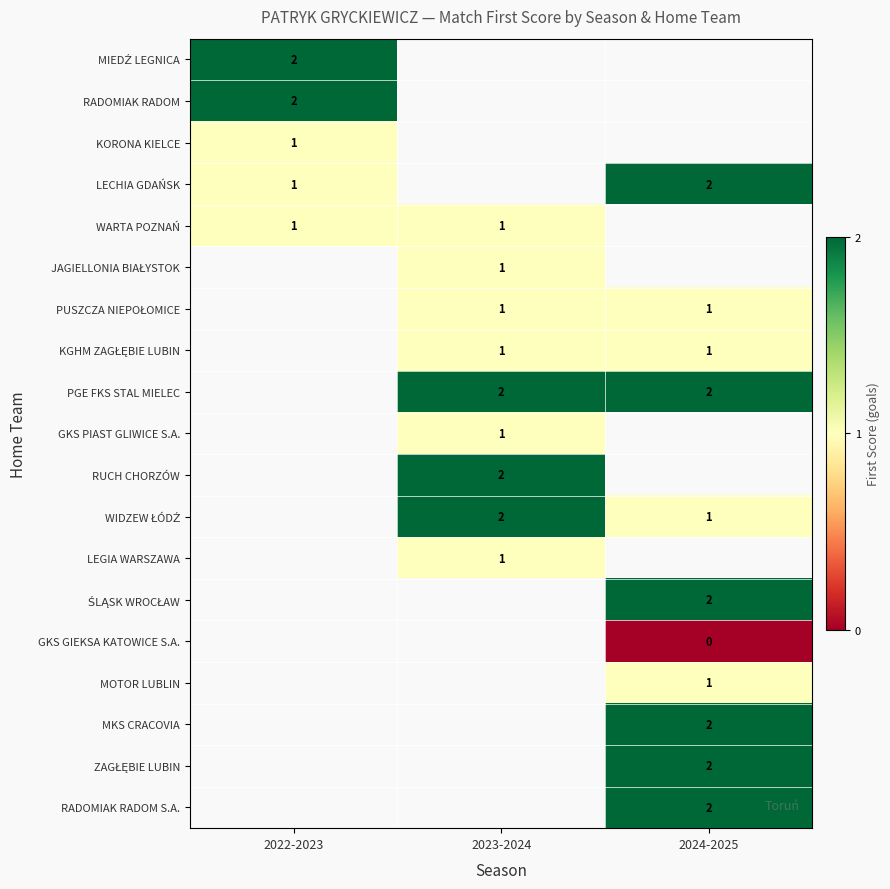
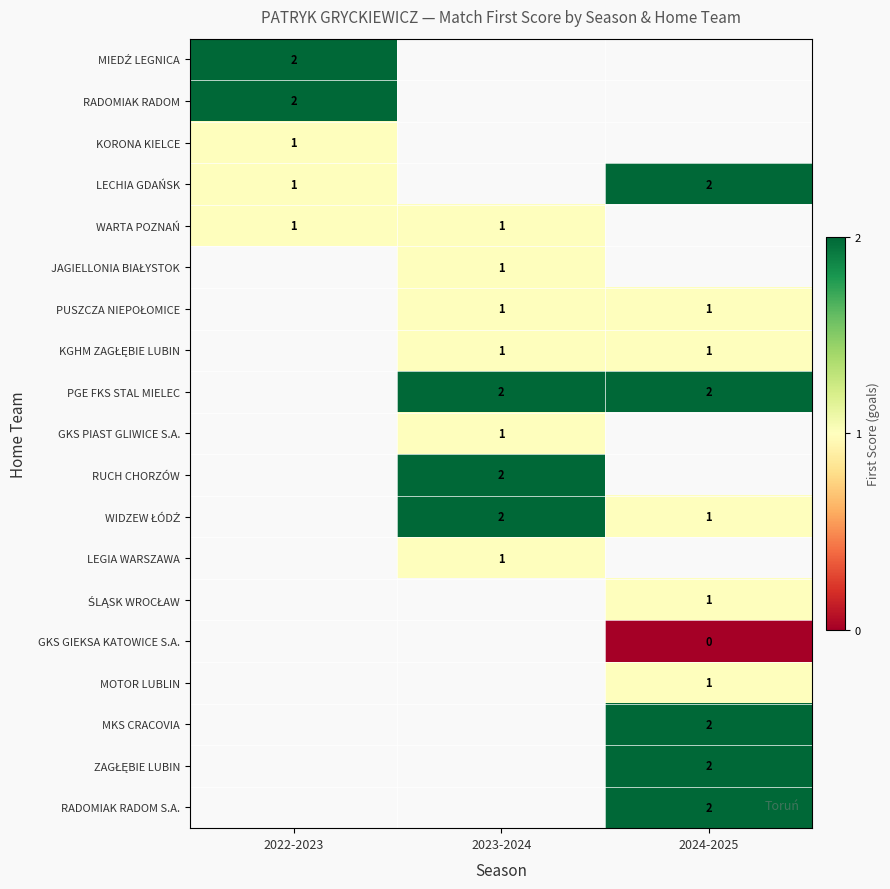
  {
    "MIEDŹ LEGNICA": {
      "2022-2023": 2
    },
    "RADOMIAK RADOM": {
      "2022-2023": 2
    },
    "KORONA KIELCE": {
      "2022-2023": 1
    },
    "LECHIA GDAŃSK": {
      "2022-2023": 1,
      "2024-2025": 2
    },
    "WARTA POZNAŃ": {
      "2022-2023": 1,
      "2023-2024": 1
    },
    "JAGIELLONIA BIAŁYSTOK": {
      "2023-2024": 1
    },
    "PUSZCZA NIEPOŁOMICE": {
      "2023-2024": 1,
      "2024-2025": 1
    },
    "KGHM ZAGŁĘBIE LUBIN": {
      "2023-2024": 1,
      "2024-2025": 1
    },
    "PGE FKS STAL MIELEC": {
      "2023-2024": 2,
      "2024-2025": 2
    },
    "GKS PIAST GLIWICE S.A.": {
      "2023-2024": 1
    },
    "RUCH CHORZÓW": {
      "2023-2024": 2
    },
    "WIDZEW ŁÓDŹ": {
      "2023-2024": 2,
      "2024-2025": 1
    },
    "LEGIA WARSZAWA": {
      "2023-2024": 1
    },
    "ŚLĄSK WROCŁAW": {
-     "2024-2025": 2
+     "2024-2025": 1
    },
    "GKS GIEKSA KATOWICE S.A.": {
      "2024-2025": 0
    },
    "MOTOR LUBLIN": {
      "2024-2025": 1
    },
    "MKS CRACOVIA": {
      "2024-2025": 2
    },
    "ZAGŁĘBIE LUBIN": {
      "2024-2025": 2
    }
  }
